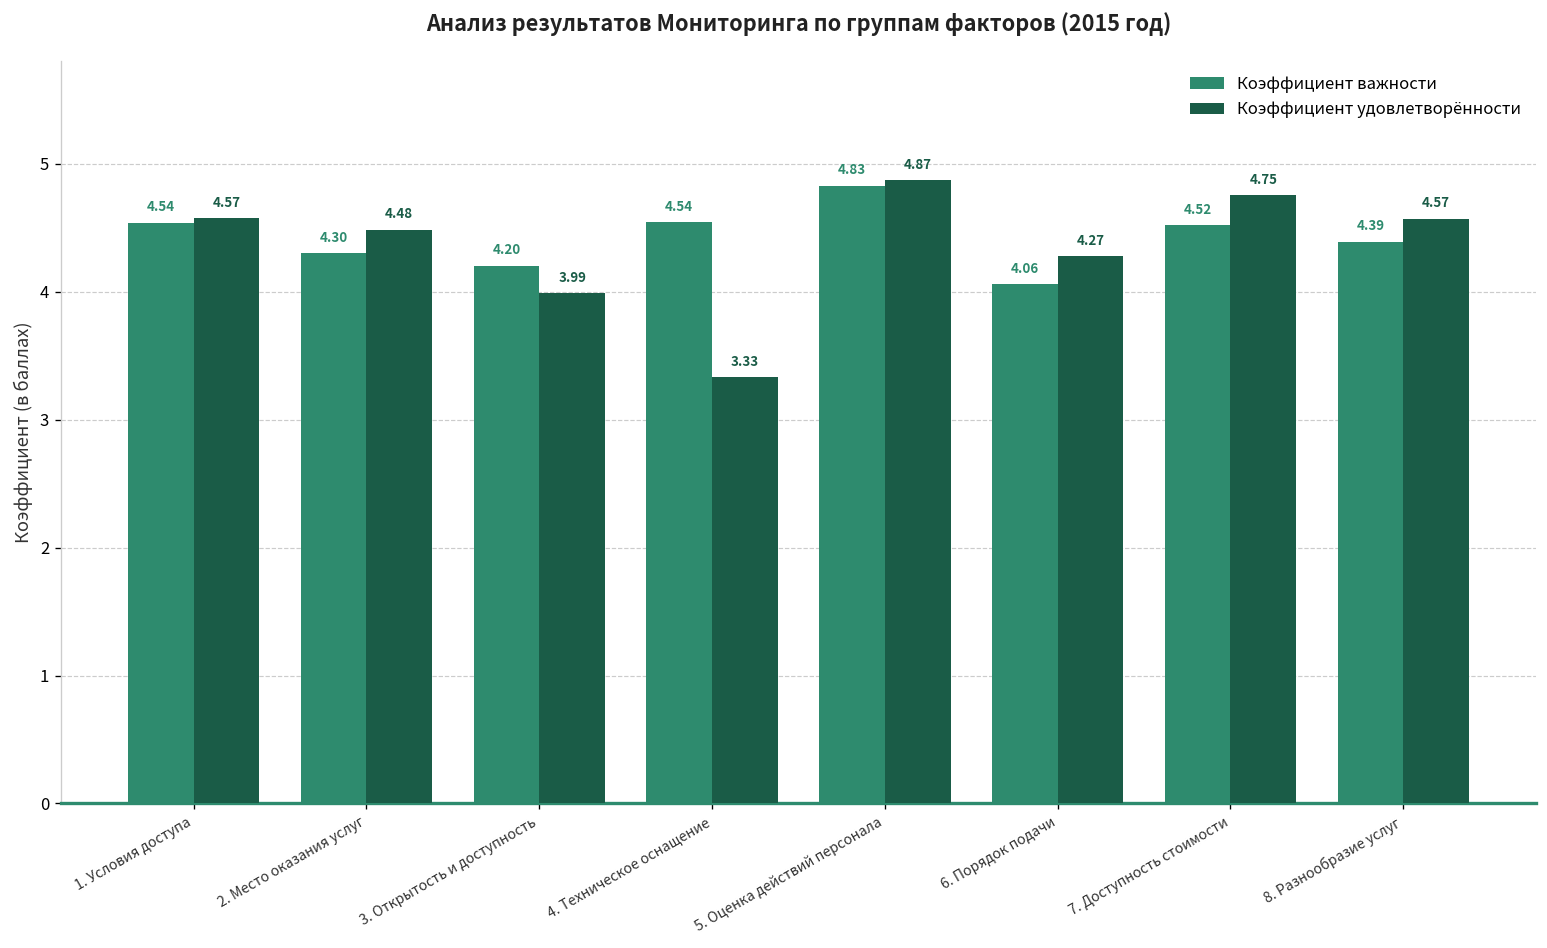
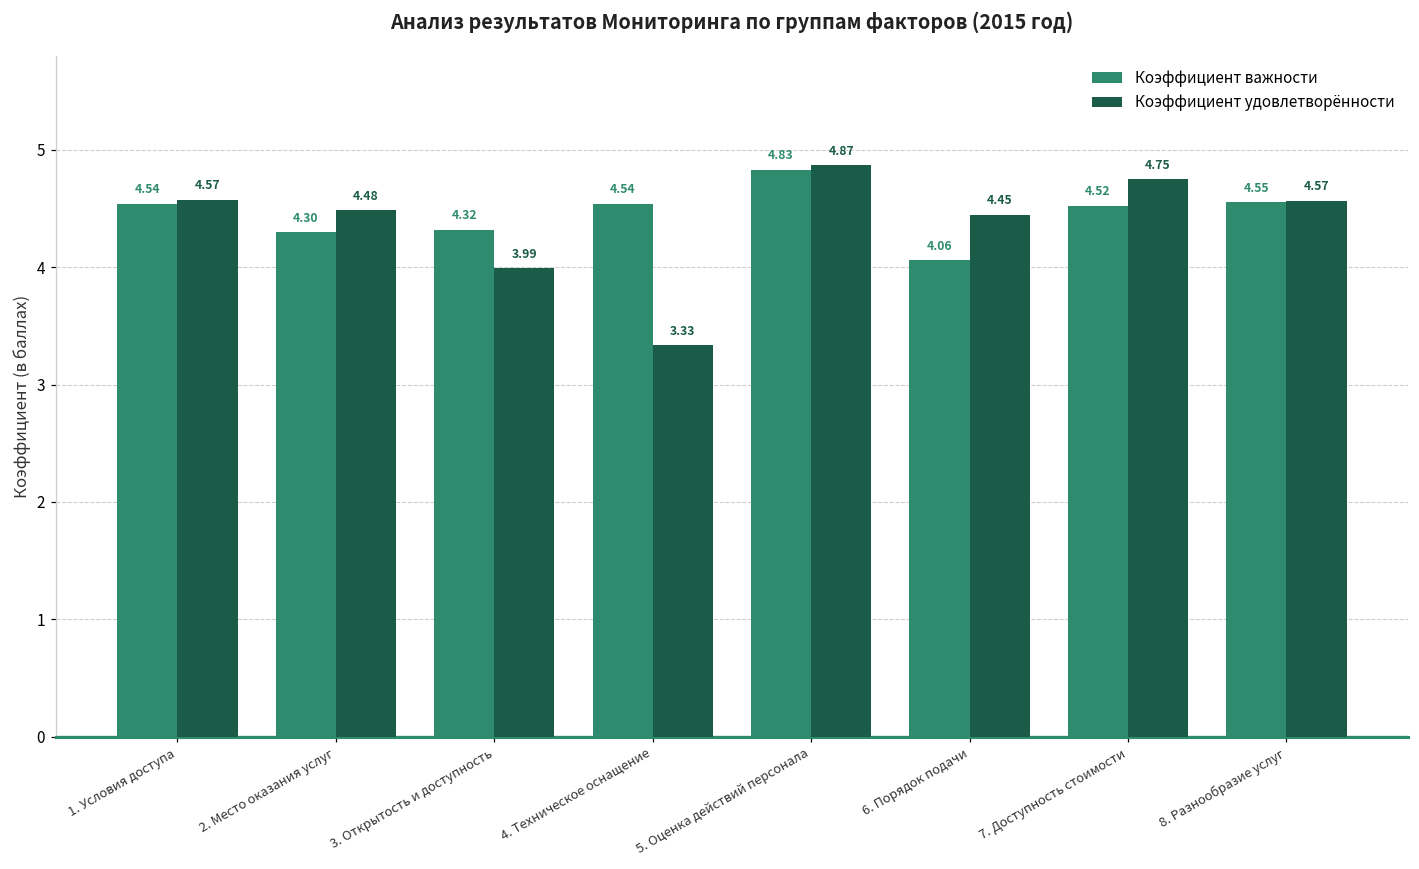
  {
    "Коэффициент важности": {
      "1. Условия доступа": 4.54,
      "2. Место оказания услуг": 4.30,
-     "3. Открытость и доступность": 4.20,
+     "3. Открытость и доступность": 4.32,
      "4. Техническое оснащение": 4.54,
      "5. Оценка действий персонала": 4.83,
      "6. Порядок подачи": 4.06,
      "7. Доступность стоимости": 4.52,
-     "8. Разнообразие услуг": 4.39
+     "8. Разнообразие услуг": 4.55
    },
    "Коэффициент удовлетворённости": {
      "1. Условия доступа": 4.57,
      "2. Место оказания услуг": 4.48,
      "3. Открытость и доступность": 3.99,
      "4. Техническое оснащение": 3.33,
      "5. Оценка действий персонала": 4.87,
-     "6. Порядок подачи": 4.27,
+     "6. Порядок подачи": 4.45,
      "7. Доступность стоимости": 4.75,
      "8. Разнообразие услуг": 4.57
    }
  }
